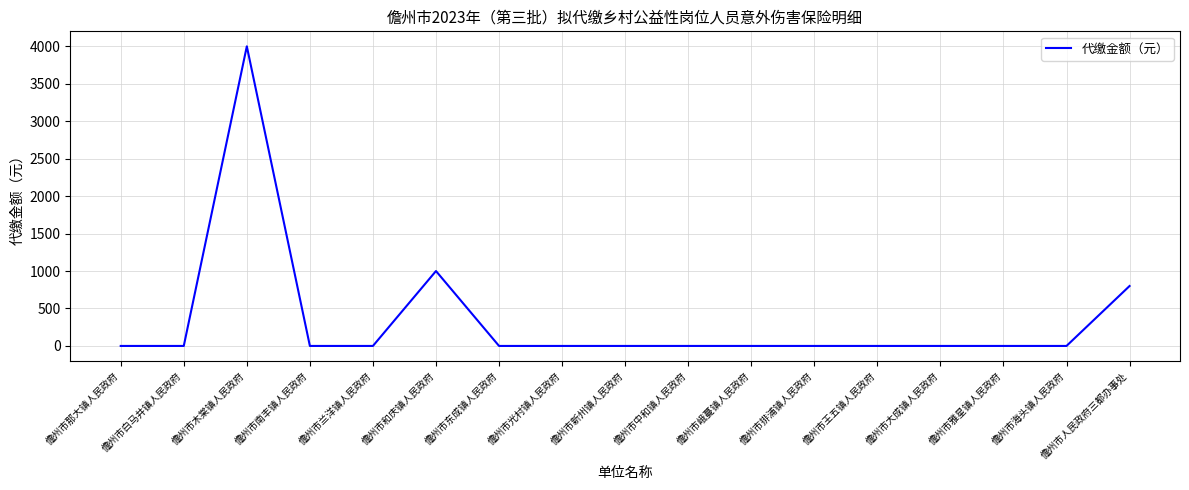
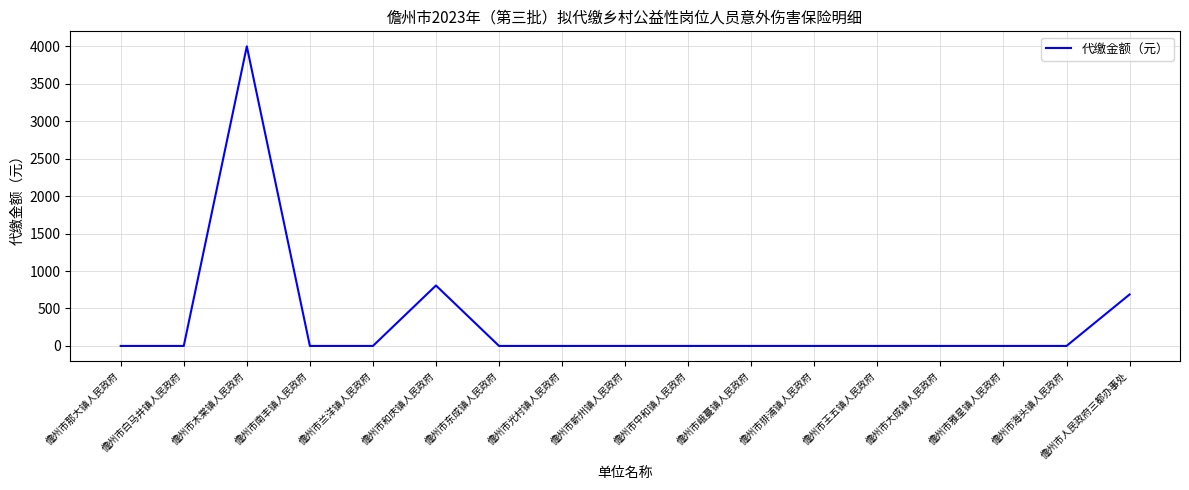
  {
    "儋州市那大镇人民政府": 0,
    "儋州市白马井镇人民政府": 0,
    "儋州市木棠镇人民政府": 4000,
    "儋州市南丰镇人民政府": 0,
    "儋州市兰洋镇人民政府": 0,
-   "儋州市和庆镇人民政府": 1000,
+   "儋州市和庆镇人民政府": 800,
    "儋州市东成镇人民政府": 0,
    "儋州市光村镇人民政府": 0,
    "儋州市新州镇人民政府": 0,
    "儋州市中和镇人民政府": 0,
    "儋州市峨蔓镇人民政府": 0,
    "儋州市排浦镇人民政府": 0,
    "儋州市王五镇人民政府": 0,
    "儋州市大成镇人民政府": 0,
    "儋州市雅星镇人民政府": 0,
    "儋州市海头镇人民政府": 0,
-   "儋州市人民政府三都办事处": 800
+   "儋州市人民政府三都办事处": 700
  }
